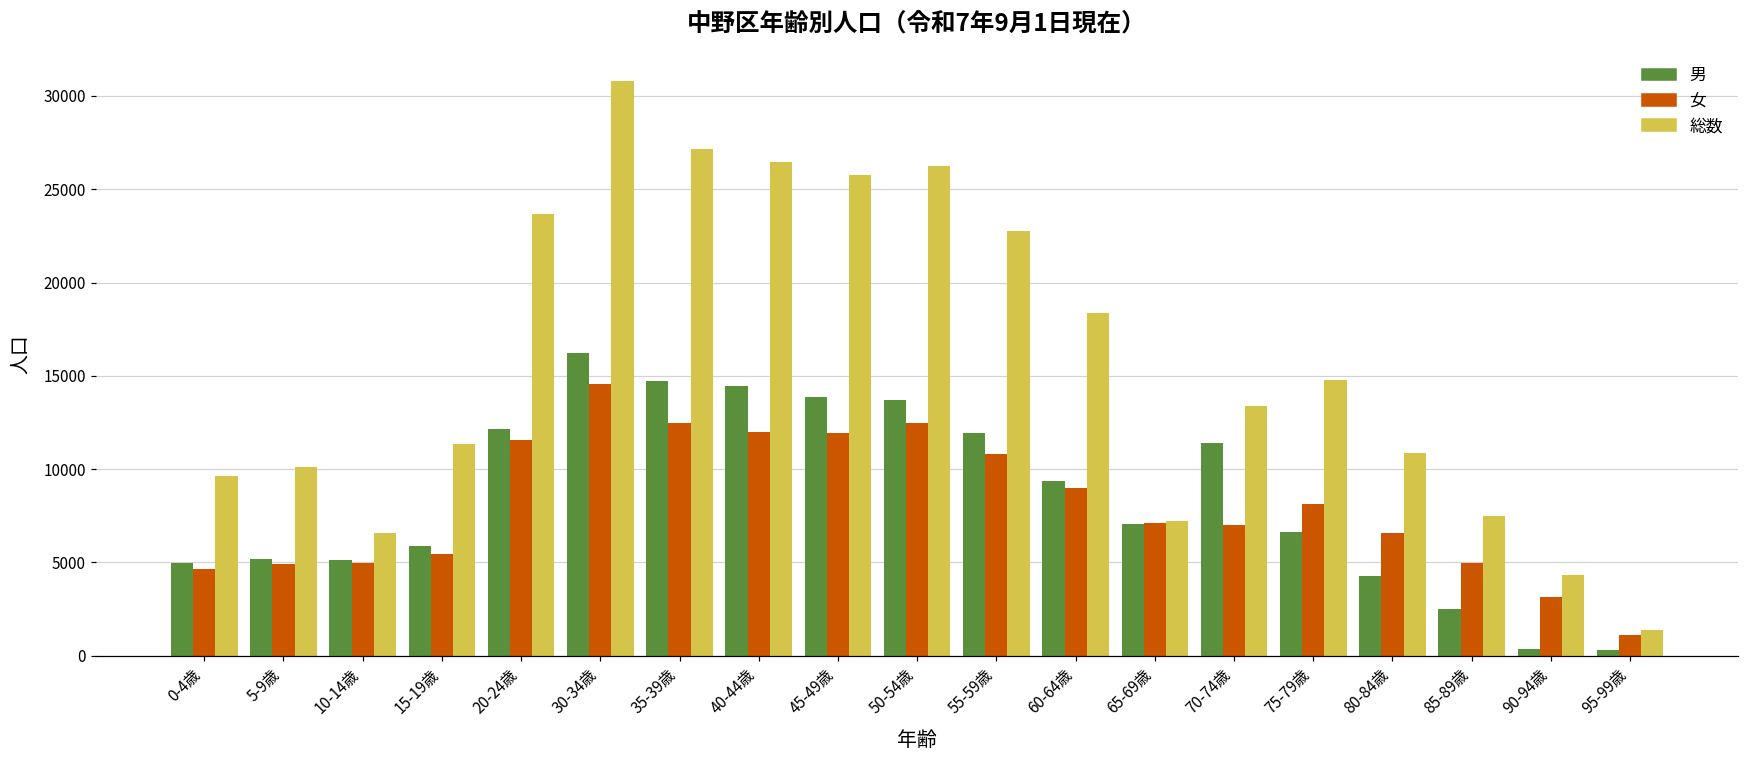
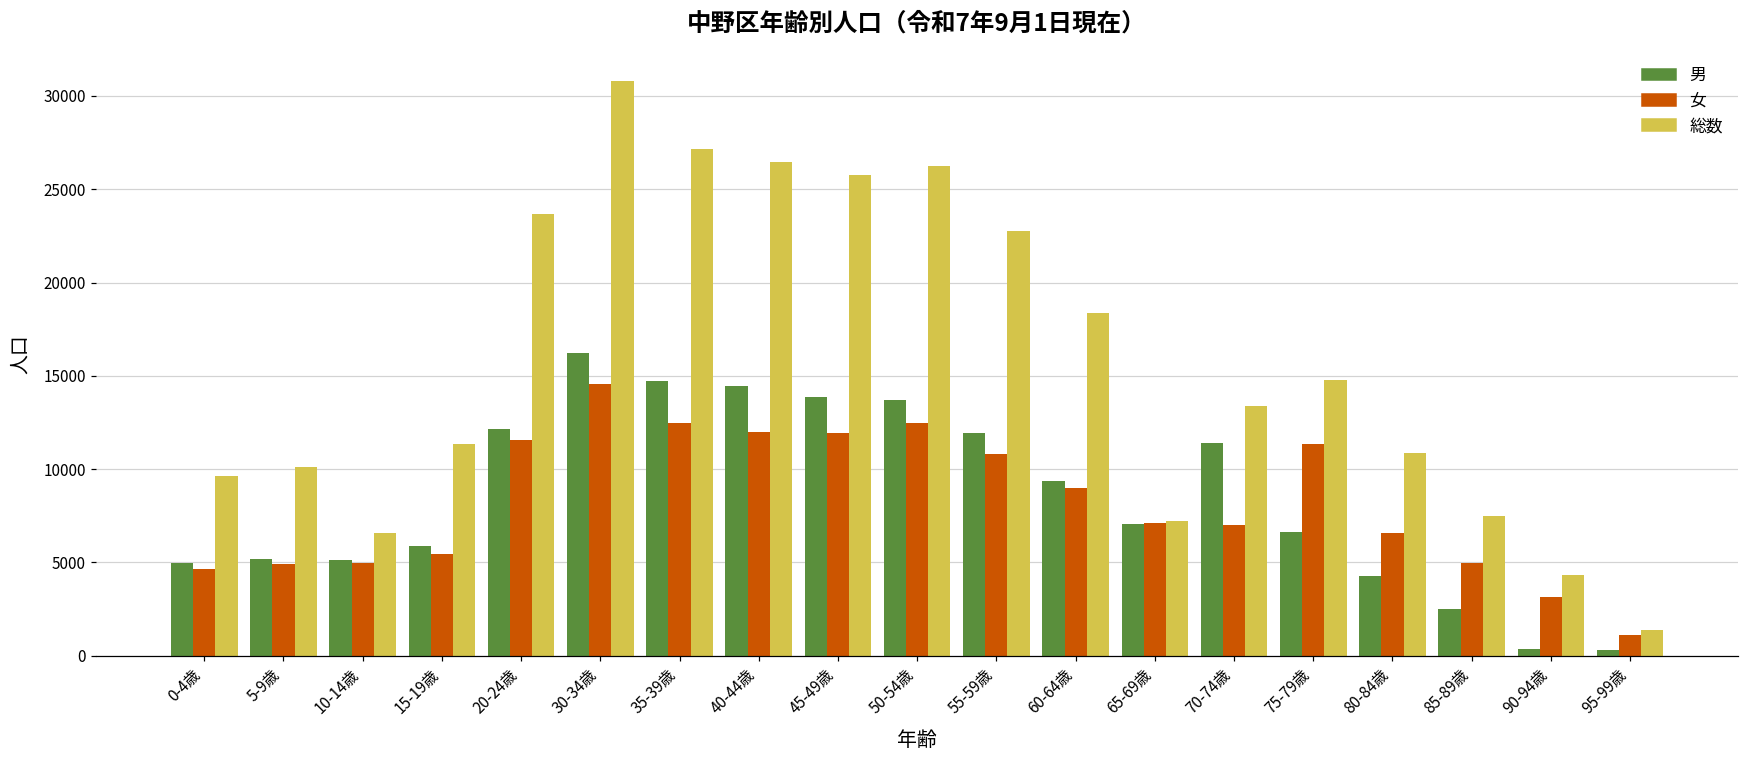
  {
    "男": {
      "0-4歳": 5000,
      "5-9歳": 5200,
      "10-14歳": 5100,
      "15-19歳": 5900,
      "20-24歳": 12200,
      "30-34歳": 16200,
      "35-39歳": 14700,
      "40-44歳": 14400,
      "45-49歳": 13900,
      "50-54歳": 13700,
      "55-59歳": 12000,
      "60-64歳": 9400,
      "65-69歳": 7100,
      "70-74歳": 11400,
      "75-79歳": 6600,
      "80-84歳": 4300,
      "85-89歳": 2500,
      "90-94歳": 400,
      "95-99歳": 300
    },
    "女": {
      "0-4歳": 4700,
      "5-9歳": 4900,
      "10-14歳": 5000,
      "15-19歳": 5500,
      "20-24歳": 11500,
      "30-34歳": 14600,
      "35-39歳": 12500,
      "40-44歳": 12000,
      "45-49歳": 11900,
      "50-54歳": 12500,
      "55-59歳": 10800,
      "60-64歳": 9000,
      "65-69歳": 7100,
      "70-74歳": 7000,
-     "75-79歳": 8100,
+     "75-79歳": 11300,
      "80-84歳": 6600,
      "85-89歳": 5000,
      "90-94歳": 3100,
      "95-99歳": 1100
    },
    "総数": {
      "0-4歳": 9600,
      "5-9歳": 10100,
      "10-14歳": 6600,
      "15-19歳": 11300,
      "20-24歳": 23700,
      "30-34歳": 30800,
      "35-39歳": 27200,
      "40-44歳": 26500,
      "45-49歳": 25800,
      "50-54歳": 26200,
      "55-59歳": 22800,
      "60-64歳": 18400,
      "65-69歳": 7200,
      "70-74歳": 13400,
      "75-79歳": 14800,
      "80-84歳": 10900,
      "85-89歳": 7500,
      "90-94歳": 4400,
      "95-99歳": 1400
    }
  }
